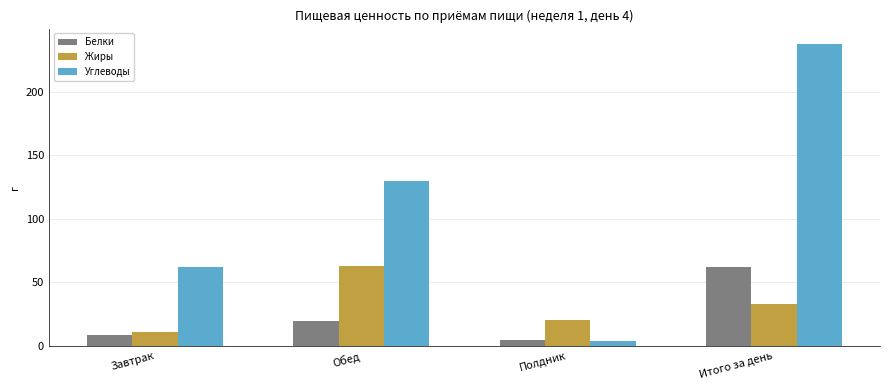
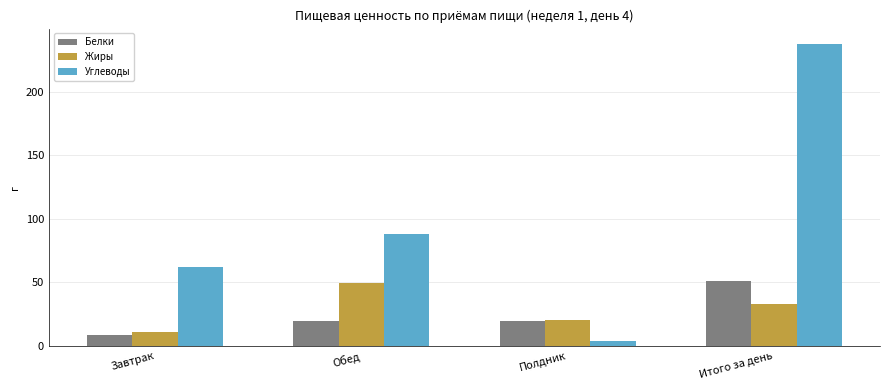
  {
    "Белки": {
      "Завтрак": 9,
      "Обед": 20,
-     "Полдник": 5,
-     "Итого за день": 62
+     "Полдник": 19,
+     "Итого за день": 51
    },
    "Жиры": {
      "Завтрак": 11,
-     "Обед": 63,
+     "Обед": 50,
      "Полдник": 21,
      "Итого за день": 33
    },
    "Углеводы": {
      "Завтрак": 62,
-     "Обед": 130,
+     "Обед": 88,
      "Полдник": 4,
      "Итого за день": 238
    }
  }
